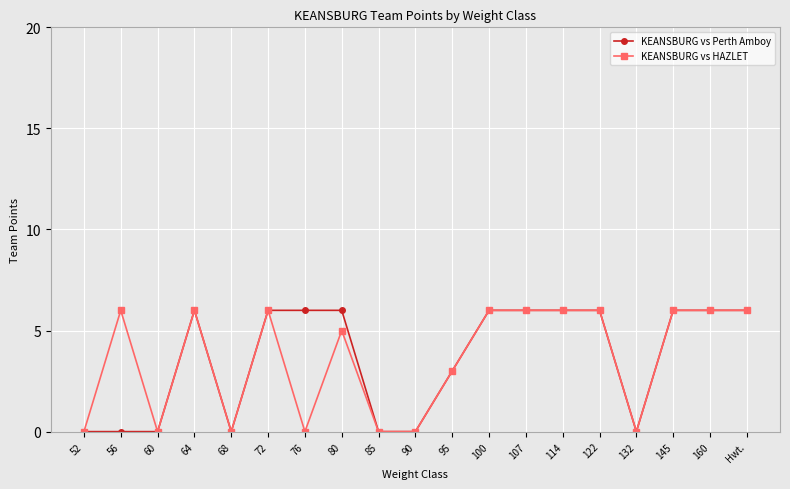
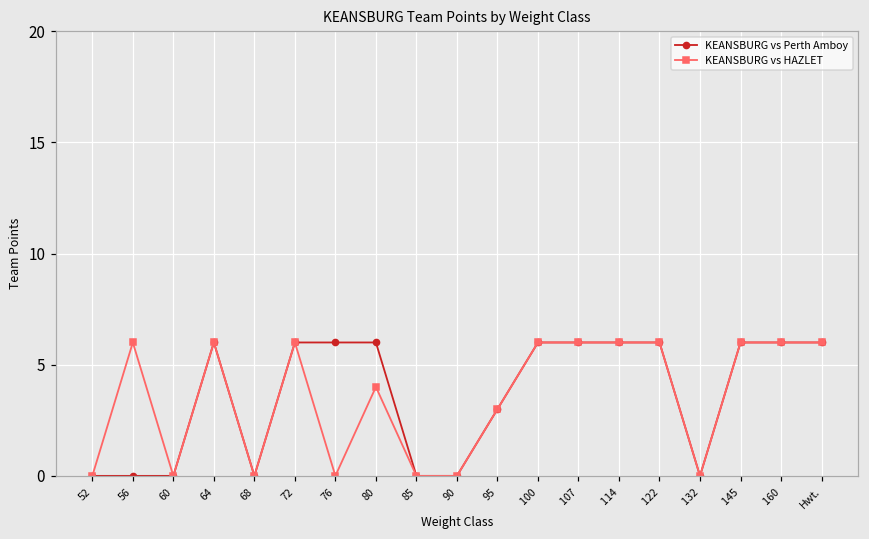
  {
    "KEANSBURG vs Perth Amboy": {
      "56": 0,
      "76": 6,
      "80": 6
    },
    "KEANSBURG vs HAZLET": {
      "56": 6,
      "76": 0,
-     "80": 5
+     "80": 4
    }
  }
